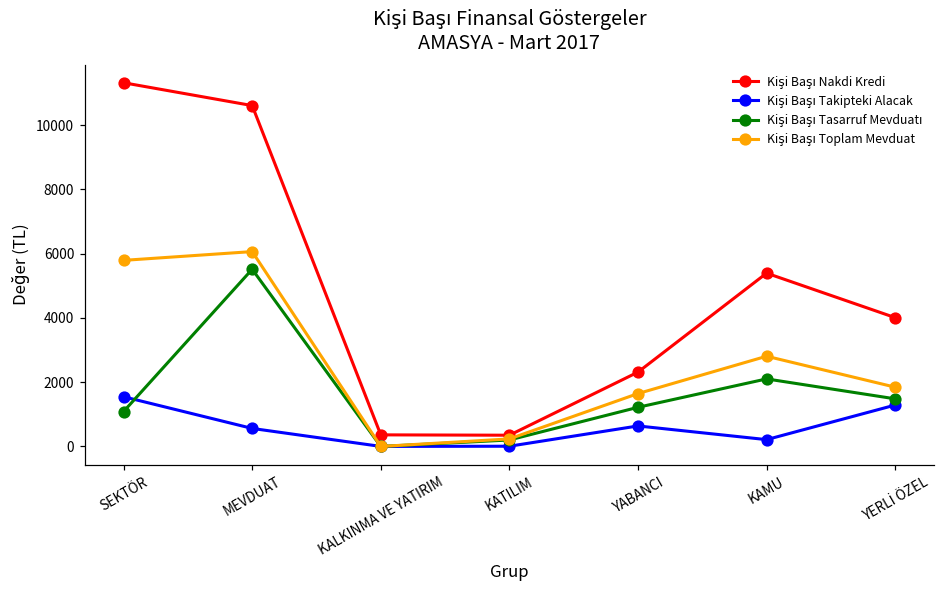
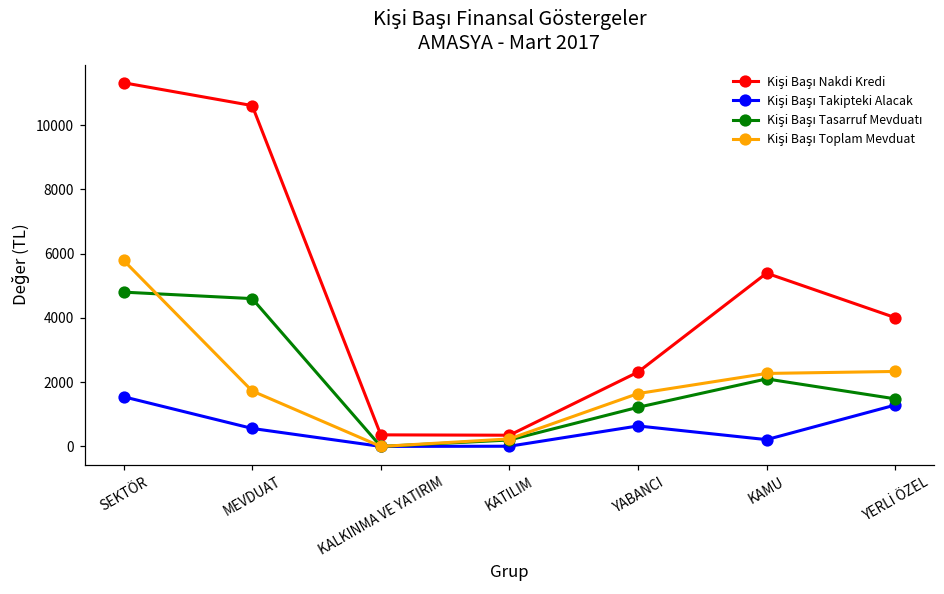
  {
    "Kişi Başı Nakdi Kredi": {
      "SEKTÖR": 11300,
      "MEVDUAT": 10600,
      "KALKINMA VE YATIRIM": 400,
      "KATILIM": 300,
      "YABANCI": 2300,
      "KAMU": 5400,
      "YERLİ ÖZEL": 4000
    },
    "Kişi Başı Takipteki Alacak": {
      "SEKTÖR": 1500,
      "MEVDUAT": 600,
      "KATILIM": 0,
      "YABANCI": 600,
      "KAMU": 200,
      "YERLİ ÖZEL": 1300
    },
    "Kişi Başı Tasarruf Mevduatı": {
-     "SEKTÖR": 1100,
-     "MEVDUAT": 5500,
+     "SEKTÖR": 4800,
+     "MEVDUAT": 4600,
      "YABANCI": 1200,
      "KAMU": 2100,
      "YERLİ ÖZEL": 1500
    },
    "Kişi Başı Toplam Mevduat": {
      "SEKTÖR": 5800,
-     "MEVDUAT": 6100,
+     "MEVDUAT": 1700,
      "YABANCI": 1600,
-     "KAMU": 2800,
-     "YERLİ ÖZEL": 1800
+     "KAMU": 2300,
+     "YERLİ ÖZEL": 2300
    }
  }
